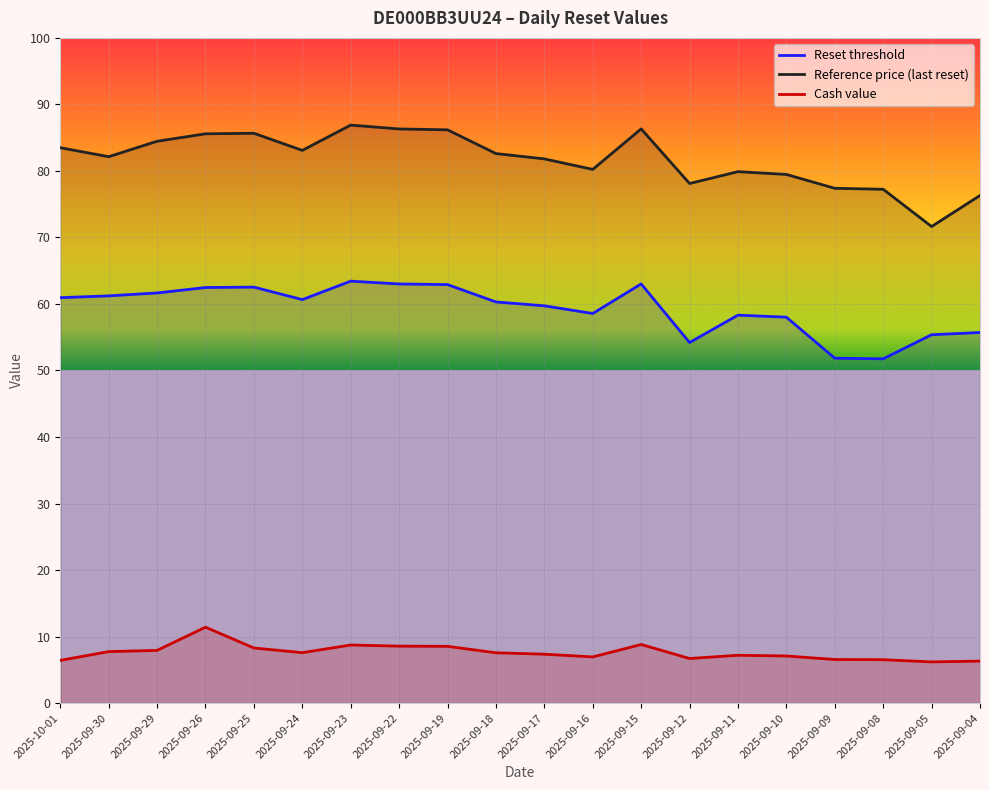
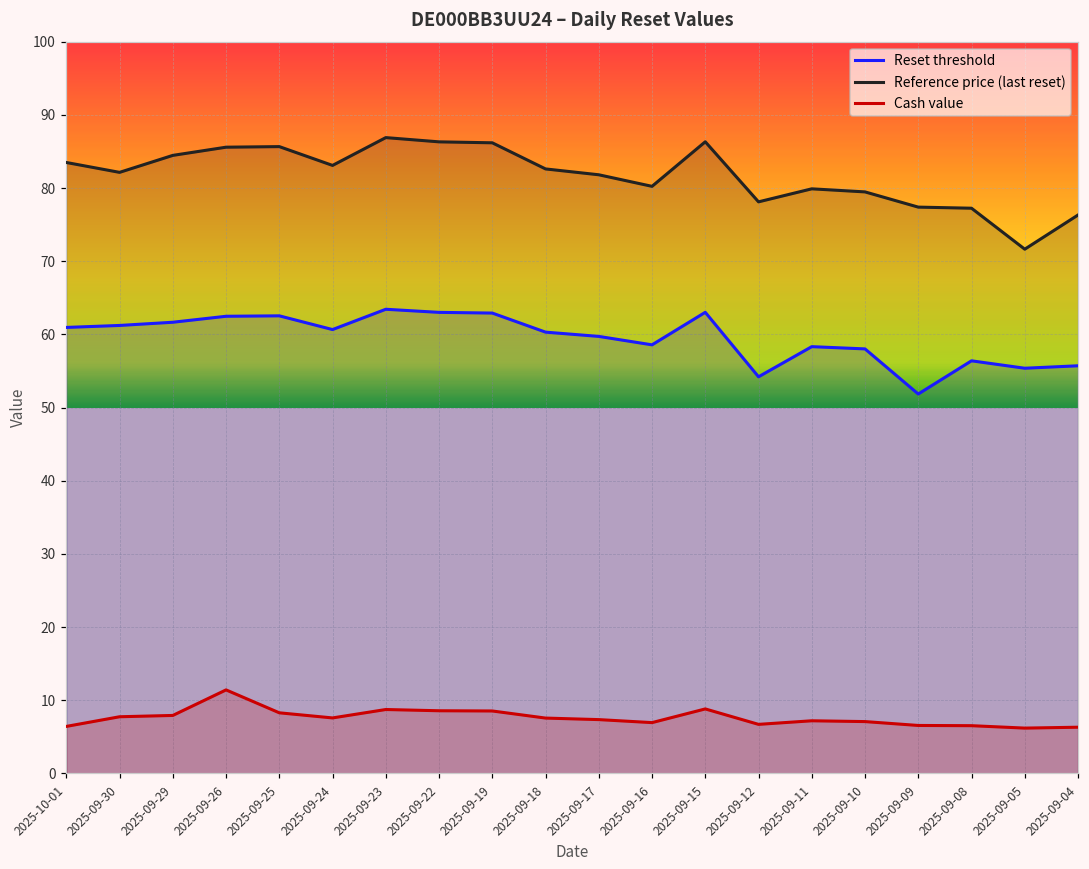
  {
    "Reset threshold": {
      "2025-10-01": 61,
      "2025-09-30": 61,
      "2025-09-29": 62,
      "2025-09-26": 62,
      "2025-09-25": 63,
      "2025-09-24": 61,
      "2025-09-23": 63,
      "2025-09-22": 63,
      "2025-09-19": 63,
      "2025-09-18": 60,
      "2025-09-17": 60,
      "2025-09-16": 59,
      "2025-09-15": 63,
      "2025-09-12": 54,
      "2025-09-11": 58,
      "2025-09-10": 58,
      "2025-09-09": 52,
-     "2025-09-08": 52,
+     "2025-09-08": 56,
      "2025-09-05": 55,
      "2025-09-04": 56
    },
    "Reference price (last reset)": {
      "2025-10-01": 83,
      "2025-09-30": 82,
      "2025-09-29": 84,
      "2025-09-26": 86,
      "2025-09-25": 86,
      "2025-09-24": 83,
      "2025-09-23": 87,
      "2025-09-22": 86,
      "2025-09-19": 86,
      "2025-09-18": 83,
      "2025-09-17": 82,
      "2025-09-16": 80,
      "2025-09-15": 86,
      "2025-09-12": 78,
      "2025-09-11": 80,
      "2025-09-10": 79,
      "2025-09-09": 77,
      "2025-09-08": 77,
      "2025-09-05": 72,
      "2025-09-04": 76
    },
    "Cash value": {
      "2025-10-01": 6,
      "2025-09-30": 8,
      "2025-09-29": 8,
      "2025-09-26": 11,
      "2025-09-25": 8,
      "2025-09-24": 8,
      "2025-09-23": 9,
      "2025-09-22": 9,
      "2025-09-19": 9,
      "2025-09-18": 8,
      "2025-09-17": 7,
      "2025-09-16": 7,
      "2025-09-15": 9,
      "2025-09-12": 7,
      "2025-09-11": 7,
      "2025-09-10": 7,
      "2025-09-09": 7,
      "2025-09-08": 7,
      "2025-09-05": 6,
      "2025-09-04": 6
    }
  }
